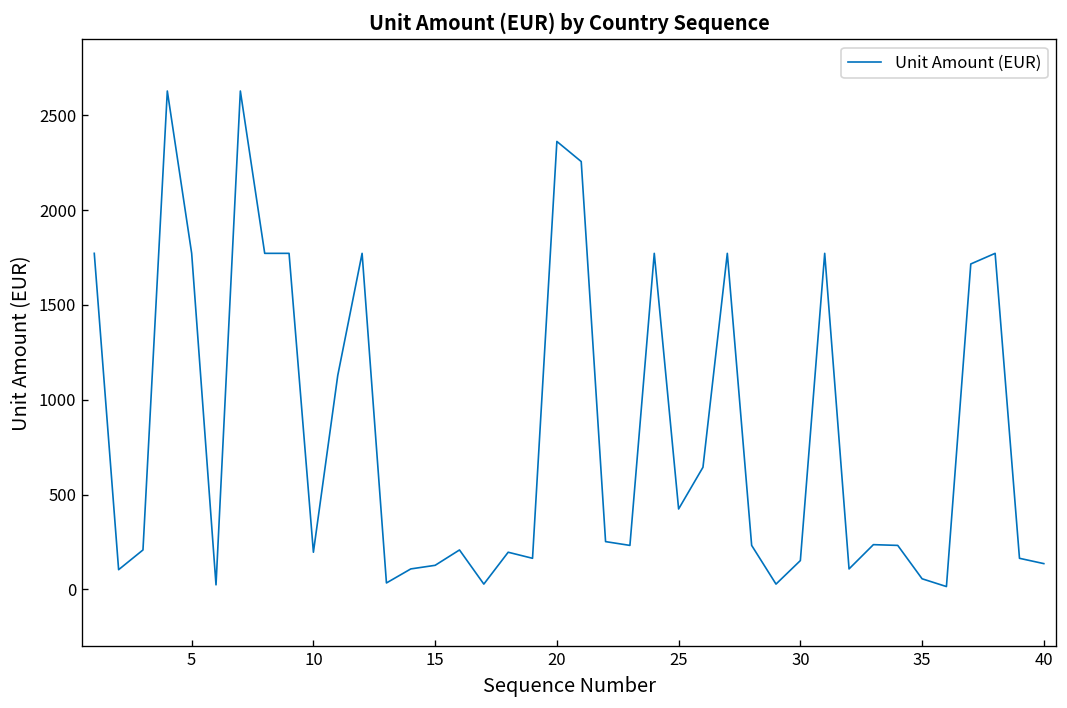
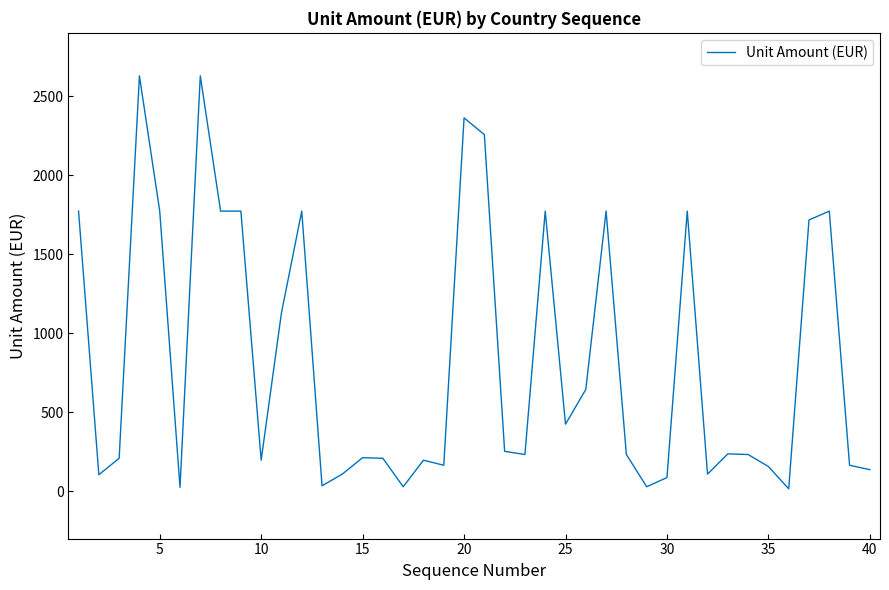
  {
    "5": 1770,
    "10": 200,
-   "15": 130,
+   "15": 210,
    "20": 2360,
    "25": 420,
-   "30": 150,
-   "35": 60,
+   "30": 90,
+   "35": 160,
    "40": 140
  }
